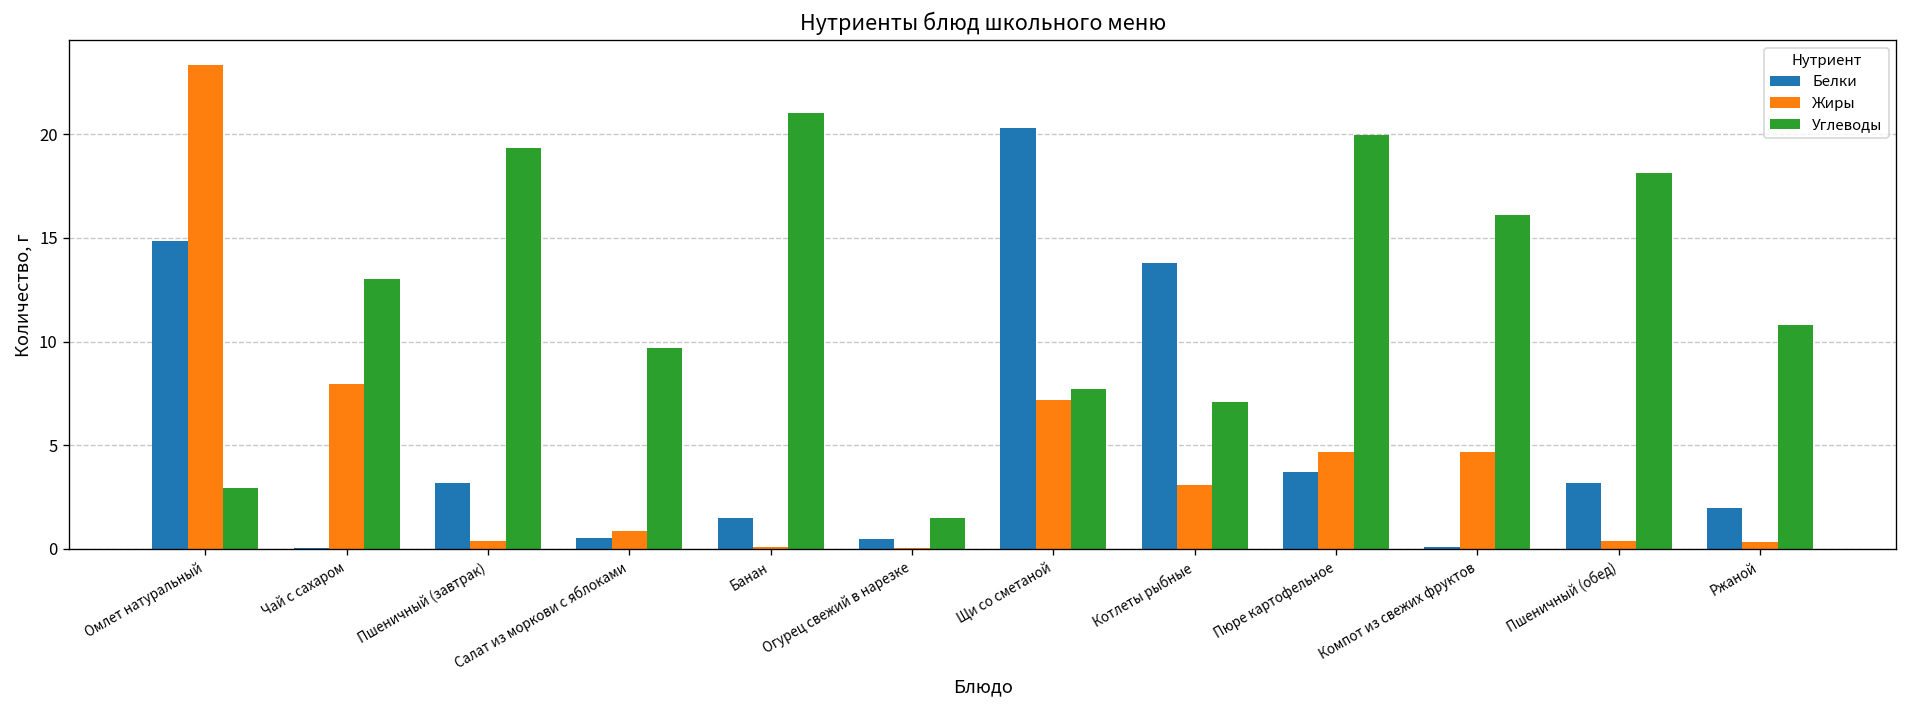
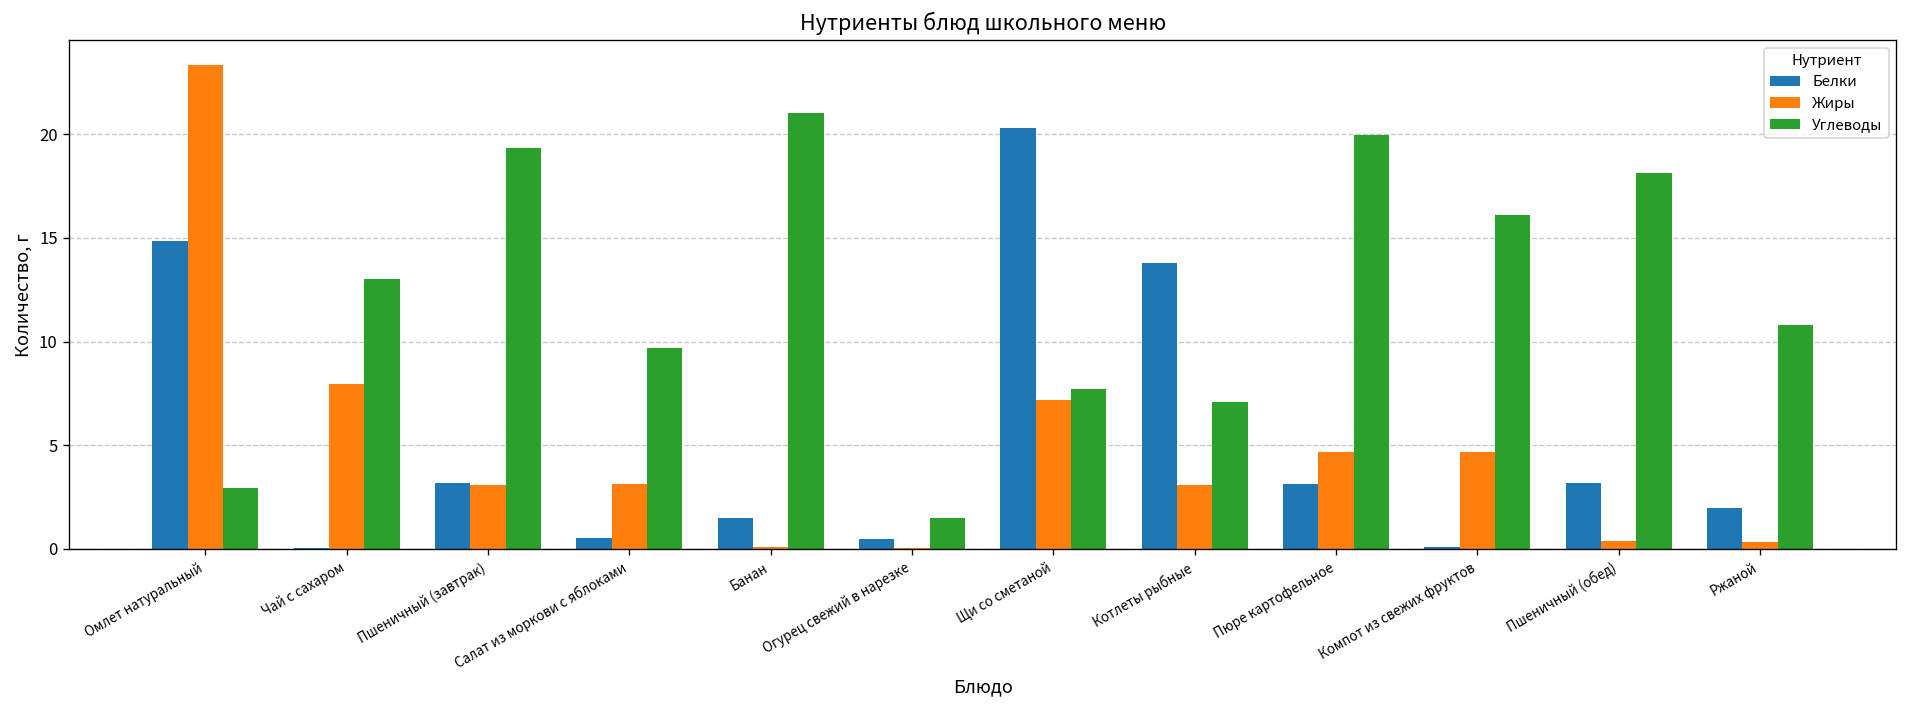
  {
    "Белки": {
      "Омлет натуральный": 14.9,
      "Пшеничный (завтрак)": 3.2,
      "Салат из моркови с яблоками": 0.5,
      "Банан": 1.5,
      "Огурец свежий в нарезке": 0.5,
      "Щи со сметаной": 20.3,
      "Котлеты рыбные": 13.8,
-     "Пюре картофельное": 3.7,
+     "Пюре картофельное": 3.1,
      "Пшеничный (обед)": 3.2,
      "Ржаной": 2.0
    },
    "Жиры": {
      "Омлет натуральный": 23.4,
      "Чай с сахаром": 7.9,
-     "Пшеничный (завтрак)": 0.4,
-     "Салат из моркови с яблоками": 0.9,
+     "Пшеничный (завтрак)": 3.1,
+     "Салат из моркови с яблоками": 3.1,
      "Щи со сметаной": 7.2,
      "Котлеты рыбные": 3.1,
      "Пюре картофельное": 4.7,
      "Компот из свежих фруктов": 4.7,
      "Пшеничный (обед)": 0.4,
      "Ржаной": 0.4
    },
    "Углеводы": {
      "Омлет натуральный": 2.9,
      "Чай с сахаром": 13.0,
      "Пшеничный (завтрак)": 19.3,
      "Салат из моркови с яблоками": 9.7,
      "Банан": 21.0,
      "Огурец свежий в нарезке": 1.5,
      "Щи со сметаной": 7.7,
      "Котлеты рыбные": 7.1,
      "Пюре картофельное": 20.0,
      "Компот из свежих фруктов": 16.1,
      "Пшеничный (обед)": 18.2,
      "Ржаной": 10.8
    }
  }
